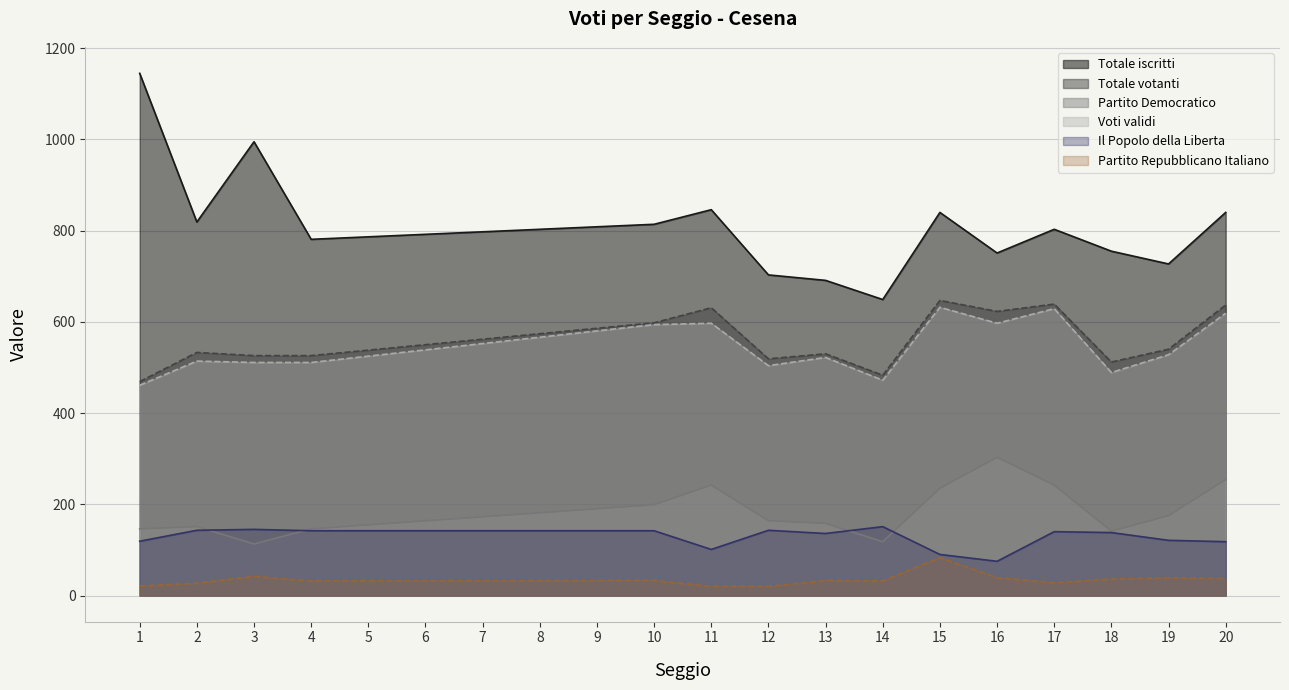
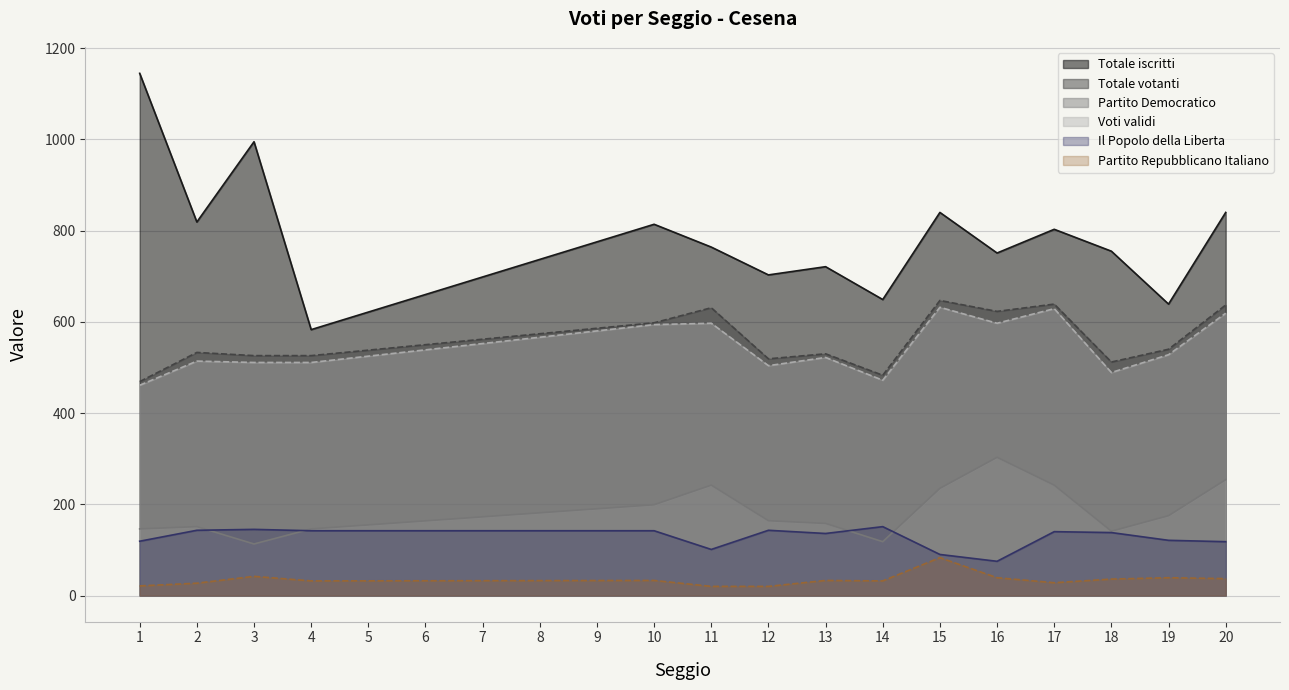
  {
    "Totale iscritti": {
      "1": 1150,
      "2": 820,
      "3": 1000,
-     "4": 780,
+     "4": 580,
      "10": 810,
-     "11": 850,
+     "11": 760,
      "12": 700,
-     "13": 690,
+     "13": 720,
      "14": 650,
      "15": 840,
      "16": 750,
      "17": 800,
      "18": 760,
-     "19": 730,
+     "19": 640,
      "20": 840
    }
  }
